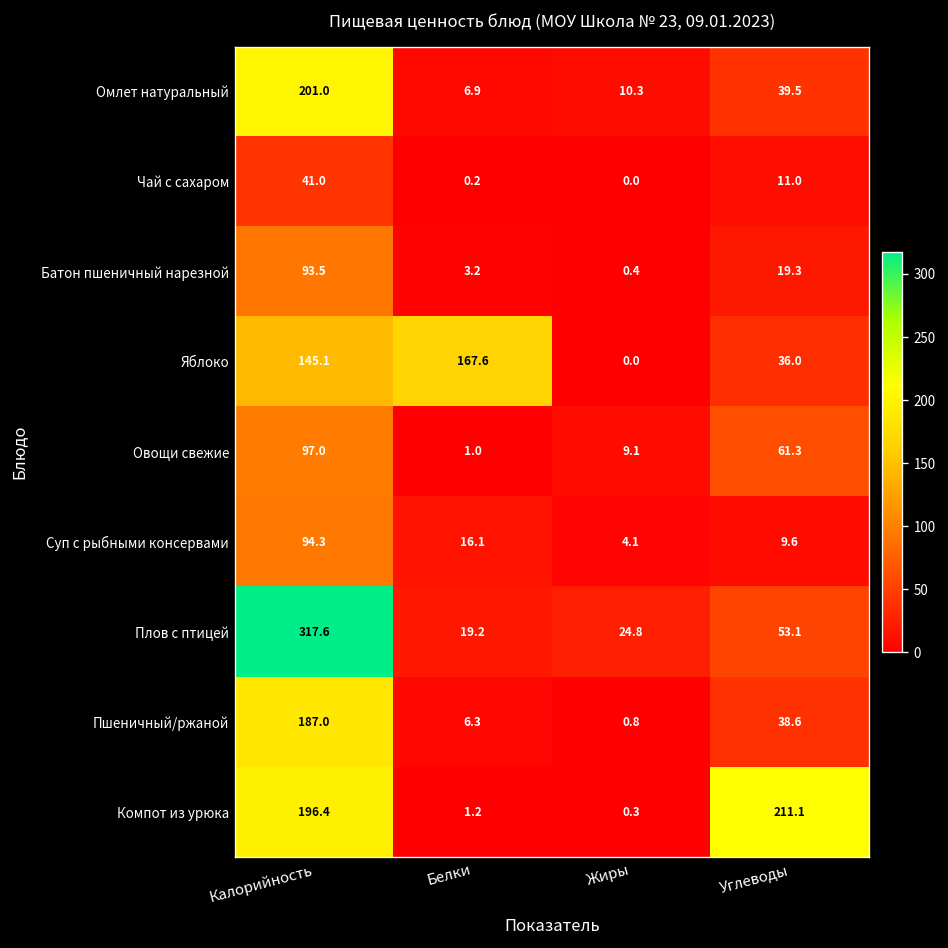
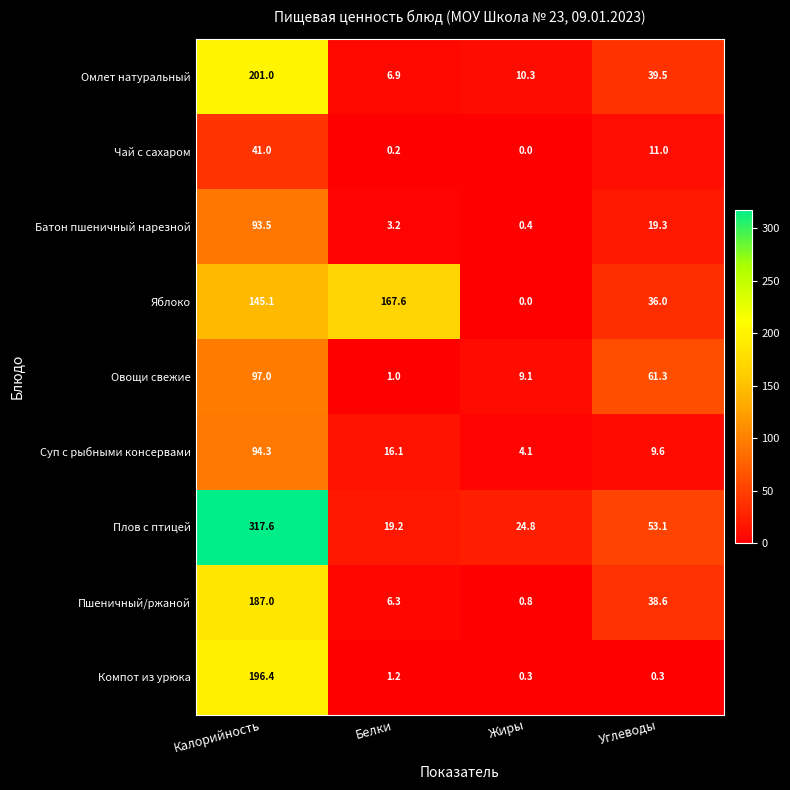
  {
    "Омлет натуральный": {
      "Калорийность": 201.0,
      "Белки": 6.9,
      "Жиры": 10.3,
      "Углеводы": 39.5
    },
    "Чай с сахаром": {
      "Калорийность": 41.0,
      "Белки": 0.2,
      "Жиры": 0.0,
      "Углеводы": 11.0
    },
    "Батон пшеничный нарезной": {
      "Калорийность": 93.5,
      "Белки": 3.2,
      "Жиры": 0.4,
      "Углеводы": 19.3
    },
    "Яблоко": {
      "Калорийность": 145.1,
      "Белки": 167.6,
      "Жиры": 0.0,
      "Углеводы": 36.0
    },
    "Овощи свежие": {
      "Калорийность": 97.0,
      "Белки": 1.0,
      "Жиры": 9.1,
      "Углеводы": 61.3
    },
    "Суп с рыбными консервами": {
      "Калорийность": 94.3,
      "Белки": 16.1,
      "Жиры": 4.1,
      "Углеводы": 9.6
    },
    "Плов с птицей": {
      "Калорийность": 317.6,
      "Белки": 19.2,
      "Жиры": 24.8,
      "Углеводы": 53.1
    },
    "Пшеничный/ржаной": {
      "Калорийность": 187.0,
      "Белки": 6.3,
      "Жиры": 0.8,
      "Углеводы": 38.6
    },
    "Компот из урюка": {
      "Калорийность": 196.4,
      "Белки": 1.2,
      "Жиры": 0.3,
-     "Углеводы": 211.1
+     "Углеводы": 0.3
    }
  }
